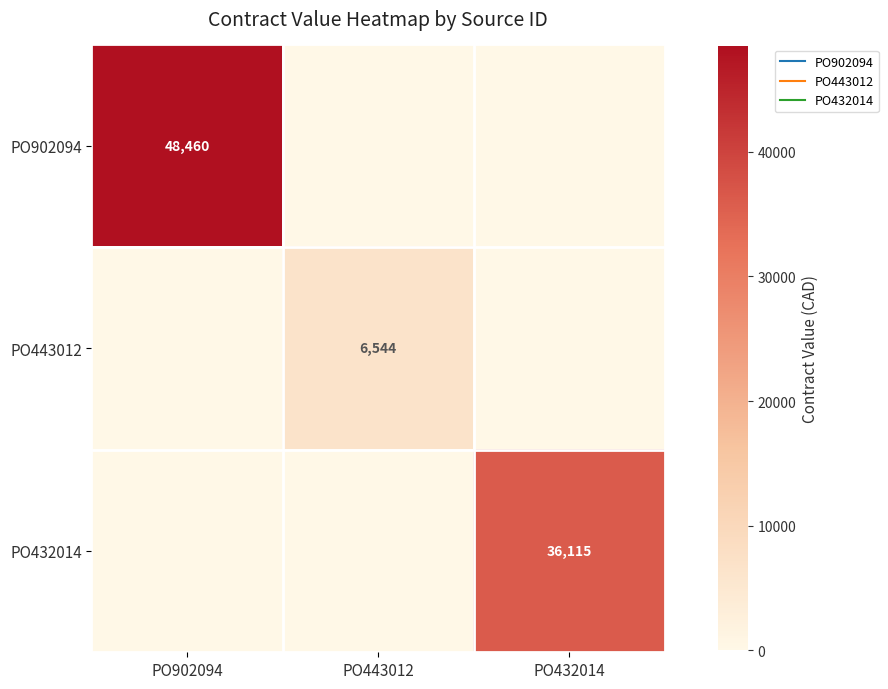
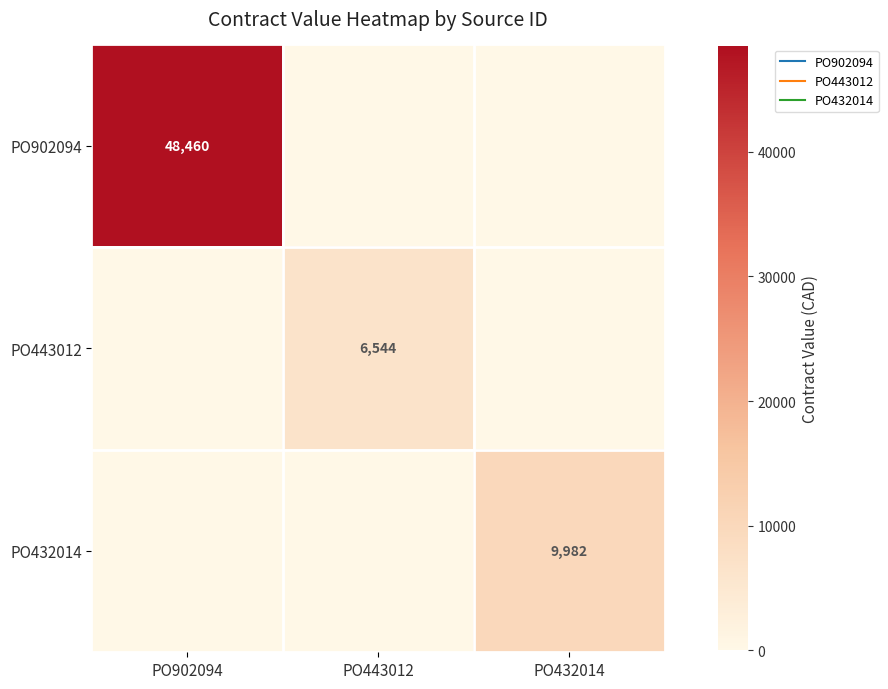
  {
    "PO902094": {
      "PO902094": "48,460"
    },
    "PO443012": {
      "PO443012": "6,544"
    },
    "PO432014": {
-     "PO432014": "36,115"
+     "PO432014": "9,982"
    }
  }
